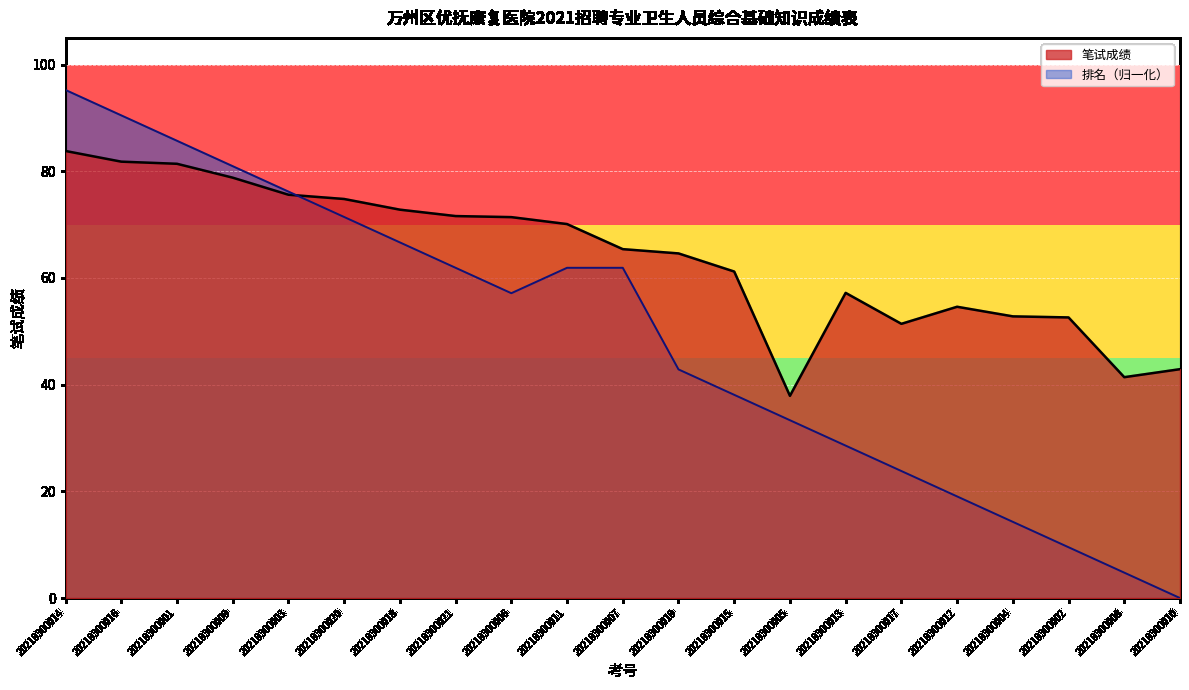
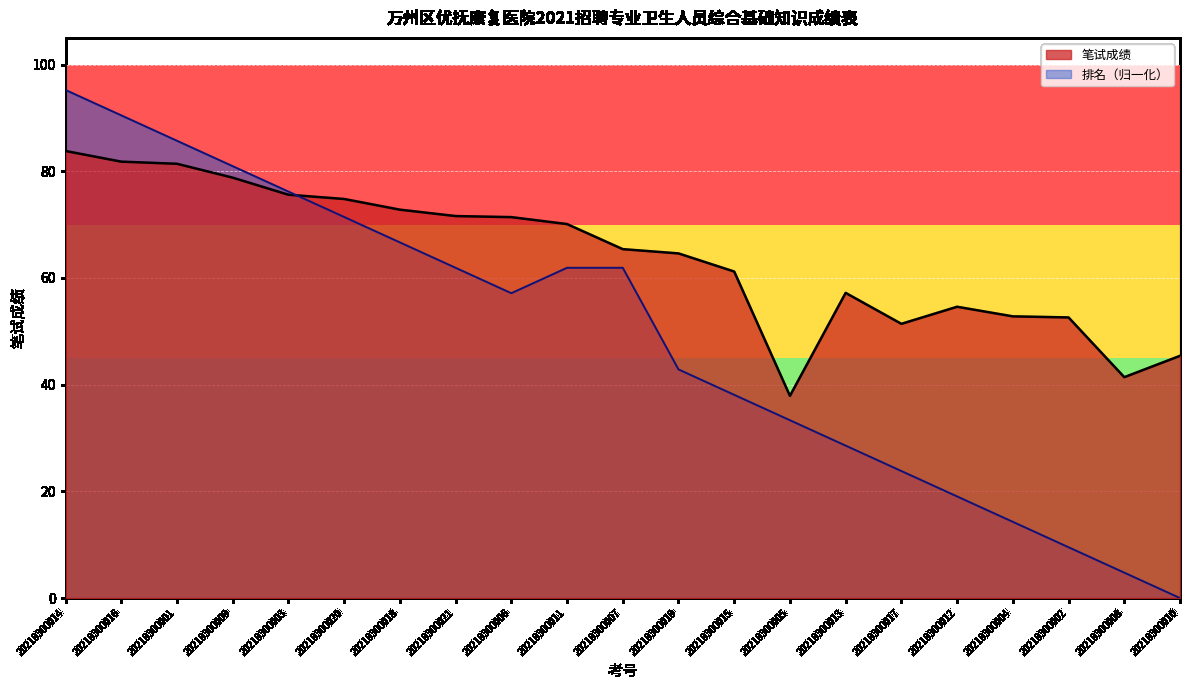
  {
    "笔试成绩": {
      "20210300014": 84,
      "20210300016": 82,
      "20210300001": 81,
      "20210300009": 79,
      "20210300003": 76,
      "20210300020": 75,
      "20210300018": 73,
      "20210300021": 72,
      "20210300006": 71,
      "20210300011": 70,
      "20210300007": 65,
      "20210300019": 65,
      "20210300015": 61,
      "20210300005": 38,
      "20210300013": 57,
      "20210300017": 51,
      "20210300012": 55,
      "20210300004": 53,
      "20210300002": 53,
      "20210300008": 41,
-     "20210300010": 43
+     "20210300010": 45
    },
    "排名（归一化）": {
      "20210300014": 95,
      "20210300016": 90,
      "20210300001": 86,
      "20210300009": 81,
      "20210300003": 76,
      "20210300020": 71,
      "20210300018": 67,
      "20210300021": 62,
      "20210300006": 57,
      "20210300011": 62,
      "20210300007": 62,
      "20210300019": 43,
      "20210300015": 38,
      "20210300005": 33,
      "20210300013": 29,
      "20210300017": 24,
      "20210300012": 19,
      "20210300004": 14,
      "20210300002": 10,
      "20210300008": 5,
      "20210300010": 0
    }
  }
